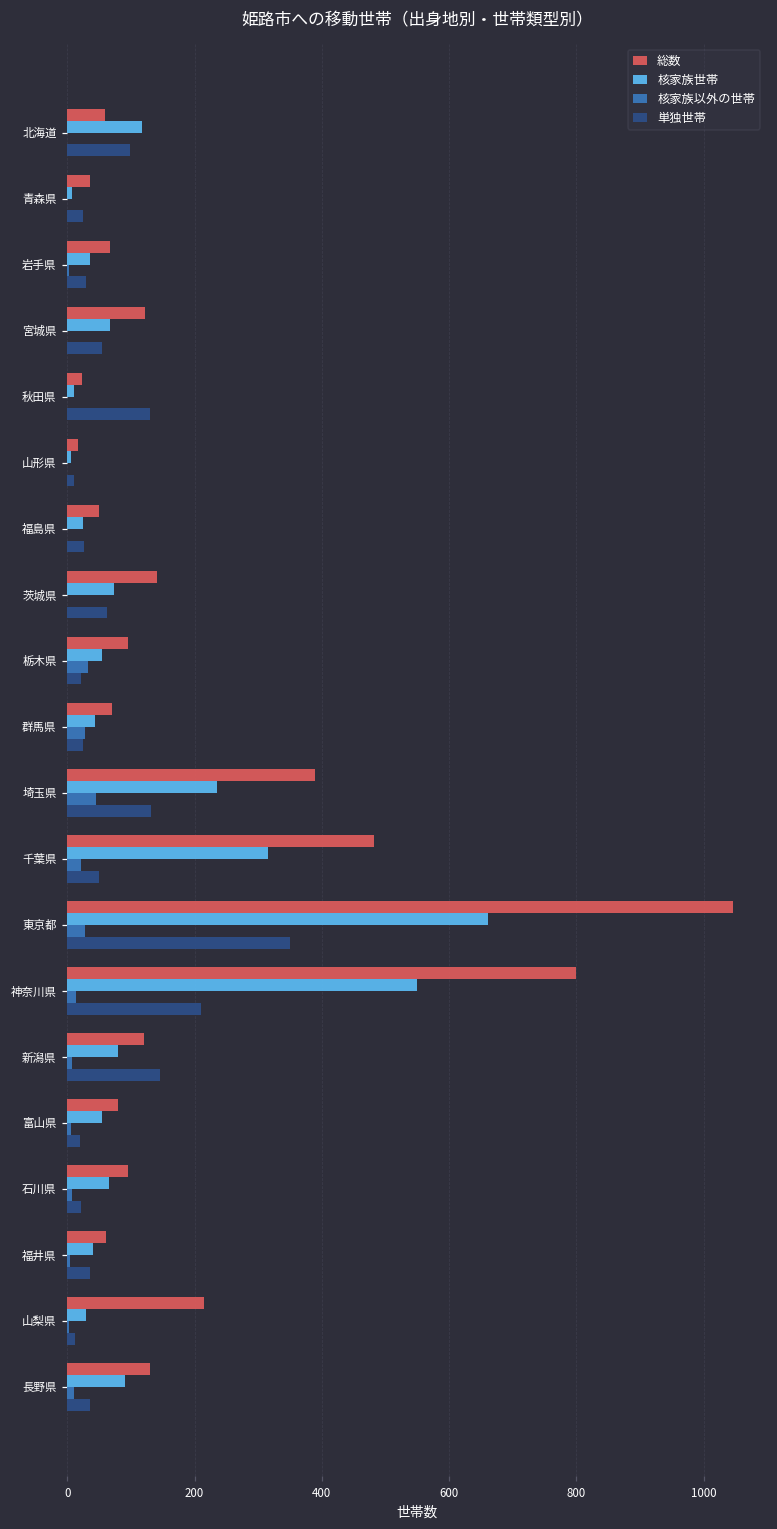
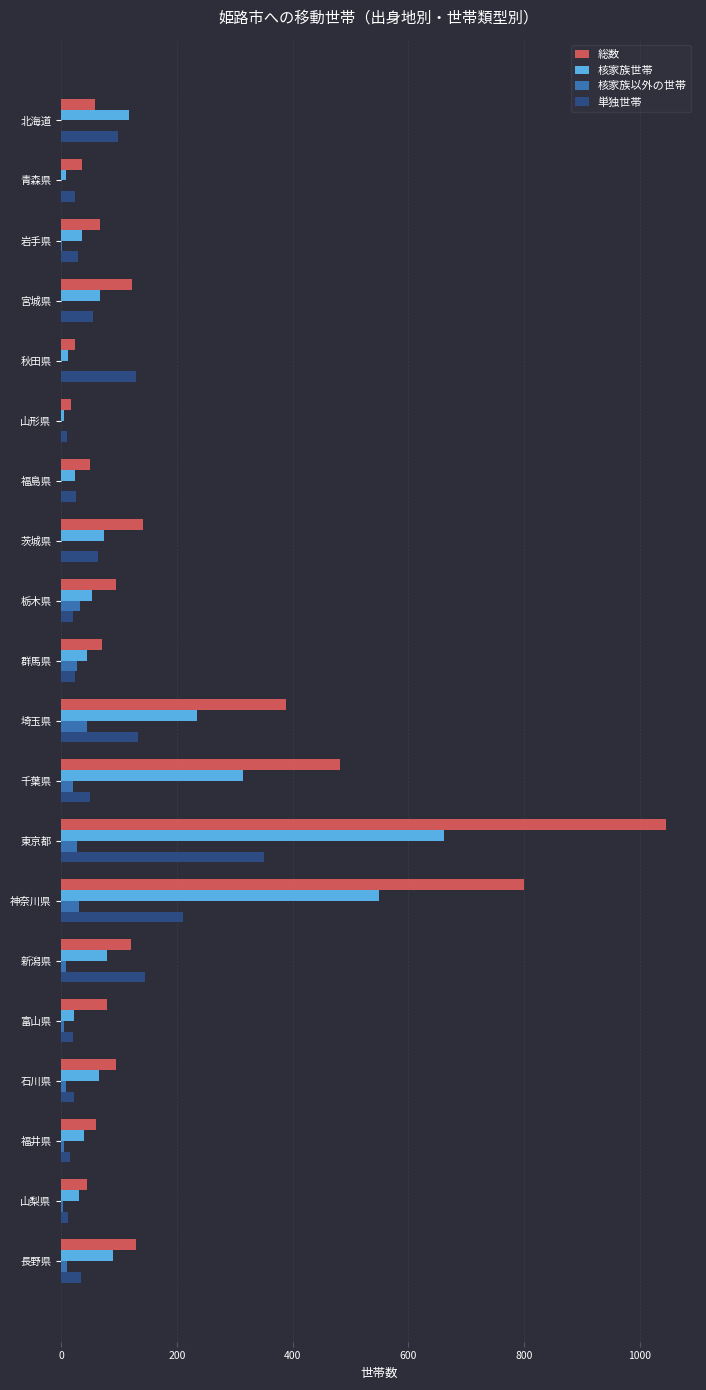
  {
    "総数": {
      "北海道": 60,
      "青森県": 40,
      "岩手県": 70,
      "宮城県": 120,
      "秋田県": 20,
      "山形県": 20,
      "福島県": 50,
      "茨城県": 140,
      "栃木県": 100,
      "群馬県": 70,
      "埼玉県": 390,
      "千葉県": 480,
      "東京都": 1050,
      "神奈川県": 800,
      "新潟県": 120,
      "富山県": 80,
      "石川県": 100,
      "福井県": 60,
-     "山梨県": 210,
+     "山梨県": 50,
      "長野県": 130
    },
    "核家族世帯": {
      "北海道": 120,
      "青森県": 10,
      "岩手県": 40,
      "宮城県": 70,
      "秋田県": 10,
      "山形県": 10,
      "福島県": 20,
      "茨城県": 70,
      "栃木県": 50,
      "群馬県": 40,
      "埼玉県": 240,
      "千葉県": 320,
      "東京都": 660,
      "神奈川県": 550,
      "新潟県": 80,
-     "富山県": 60,
+     "富山県": 20,
      "石川県": 70,
      "福井県": 40,
      "山梨県": 30,
      "長野県": 90
    },
    "核家族以外の世帯": {
      "北海道": 0,
      "青森県": 0,
      "宮城県": 0,
      "秋田県": 0,
      "山形県": 0,
      "福島県": 0,
      "茨城県": 0,
      "栃木県": 30,
      "群馬県": 30,
      "埼玉県": 50,
      "千葉県": 20,
      "東京都": 30,
-     "神奈川県": 10,
+     "神奈川県": 30,
      "新潟県": 10,
      "富山県": 10,
      "石川県": 10,
      "長野県": 10
    },
    "単独世帯": {
      "北海道": 100,
      "青森県": 20,
      "岩手県": 30,
      "宮城県": 60,
      "秋田県": 130,
      "山形県": 10,
      "福島県": 30,
      "茨城県": 60,
      "栃木県": 20,
      "群馬県": 20,
      "埼玉県": 130,
      "千葉県": 50,
      "東京都": 350,
      "神奈川県": 210,
      "新潟県": 150,
      "富山県": 20,
      "石川県": 20,
-     "福井県": 40,
+     "福井県": 20,
      "山梨県": 10,
      "長野県": 40
    }
  }
